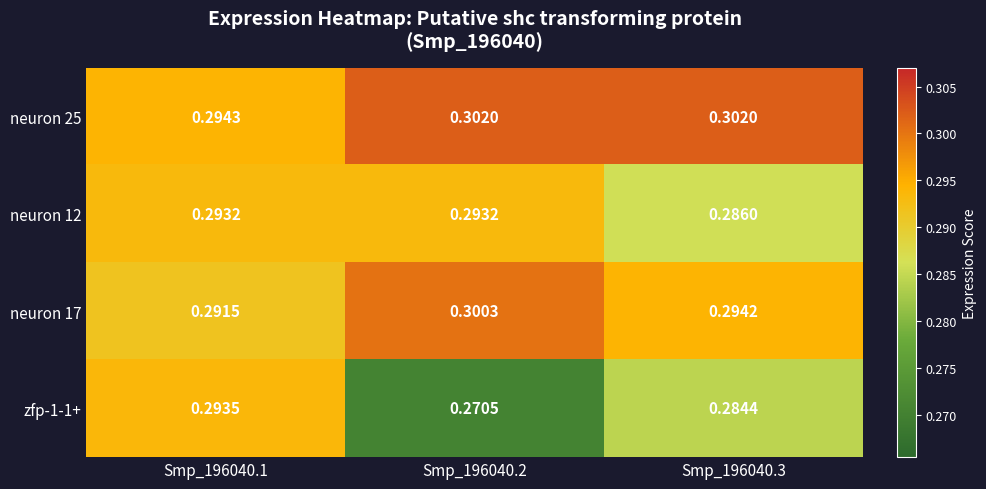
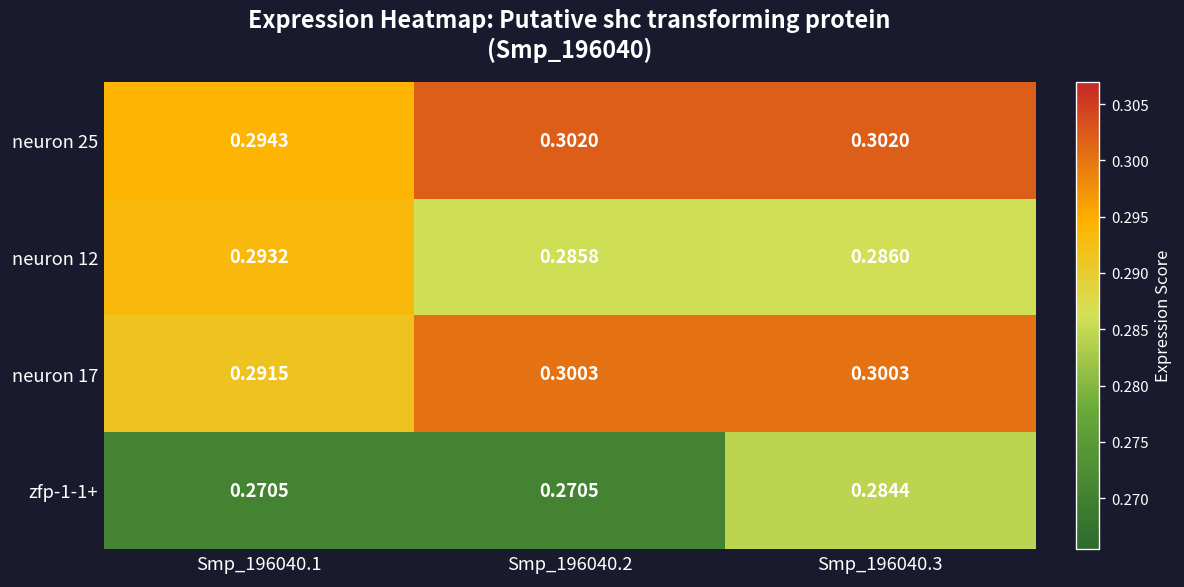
  {
    "neuron 25": {
      "Smp_196040.1": 0.2943,
      "Smp_196040.2": 0.3020,
      "Smp_196040.3": 0.3020
    },
    "neuron 12": {
      "Smp_196040.1": 0.2932,
-     "Smp_196040.2": 0.2932,
+     "Smp_196040.2": 0.2858,
      "Smp_196040.3": 0.2860
    },
    "neuron 17": {
      "Smp_196040.1": 0.2915,
      "Smp_196040.2": 0.3003,
-     "Smp_196040.3": 0.2942
+     "Smp_196040.3": 0.3003
    },
    "zfp-1-1+": {
-     "Smp_196040.1": 0.2935,
+     "Smp_196040.1": 0.2705,
      "Smp_196040.2": 0.2705,
      "Smp_196040.3": 0.2844
    }
  }
